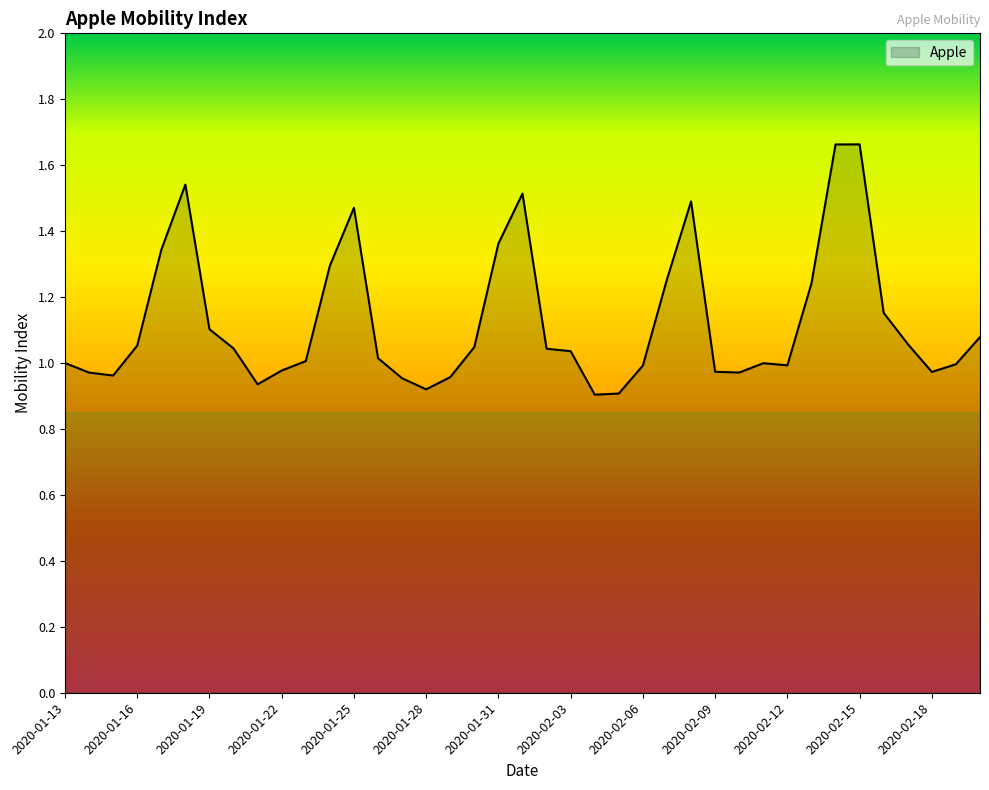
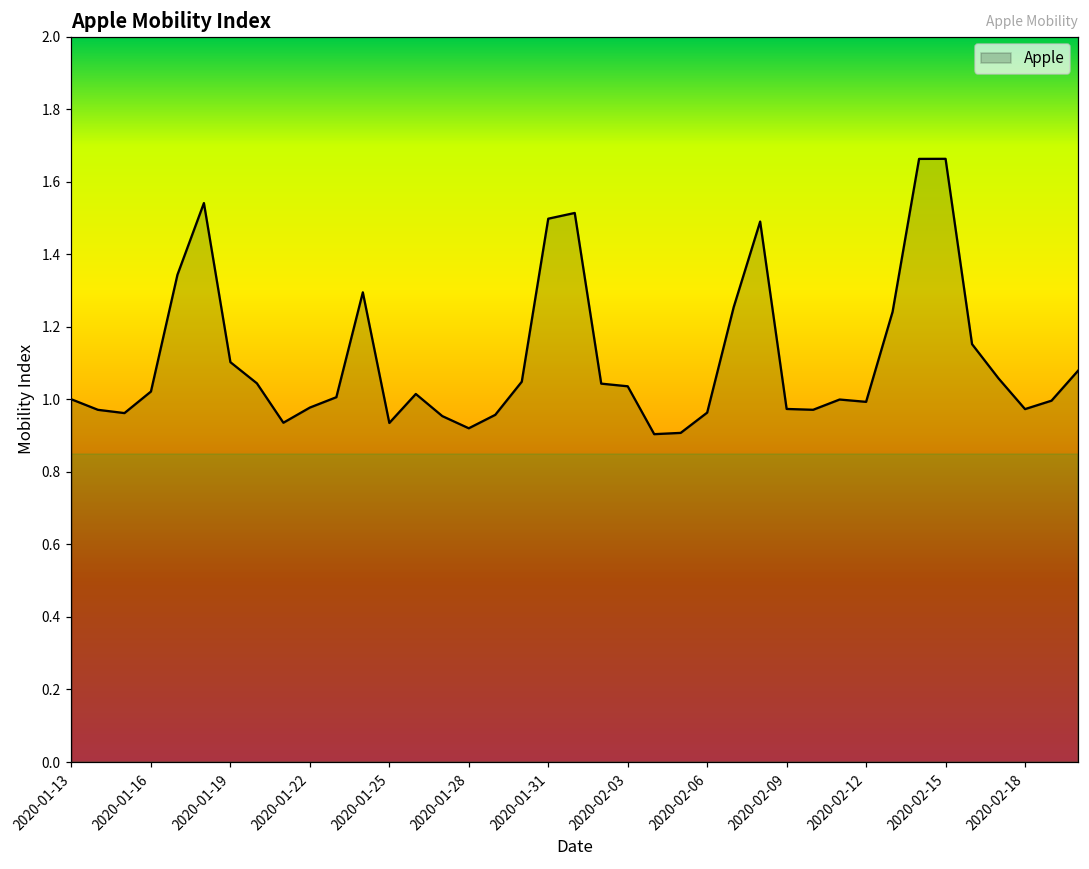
  {
    "2020-01-13": 1.00,
-   "2020-01-16": 1.05,
+   "2020-01-16": 1.02,
    "2020-01-19": 1.10,
    "2020-01-22": 0.98,
-   "2020-01-25": 1.47,
+   "2020-01-25": 0.93,
    "2020-01-28": 0.92,
-   "2020-01-31": 1.36,
+   "2020-01-31": 1.50,
    "2020-02-03": 1.04,
-   "2020-02-06": 0.99,
+   "2020-02-06": 0.96,
    "2020-02-09": 0.97,
    "2020-02-12": 0.99,
    "2020-02-15": 1.66,
    "2020-02-18": 0.97
  }
